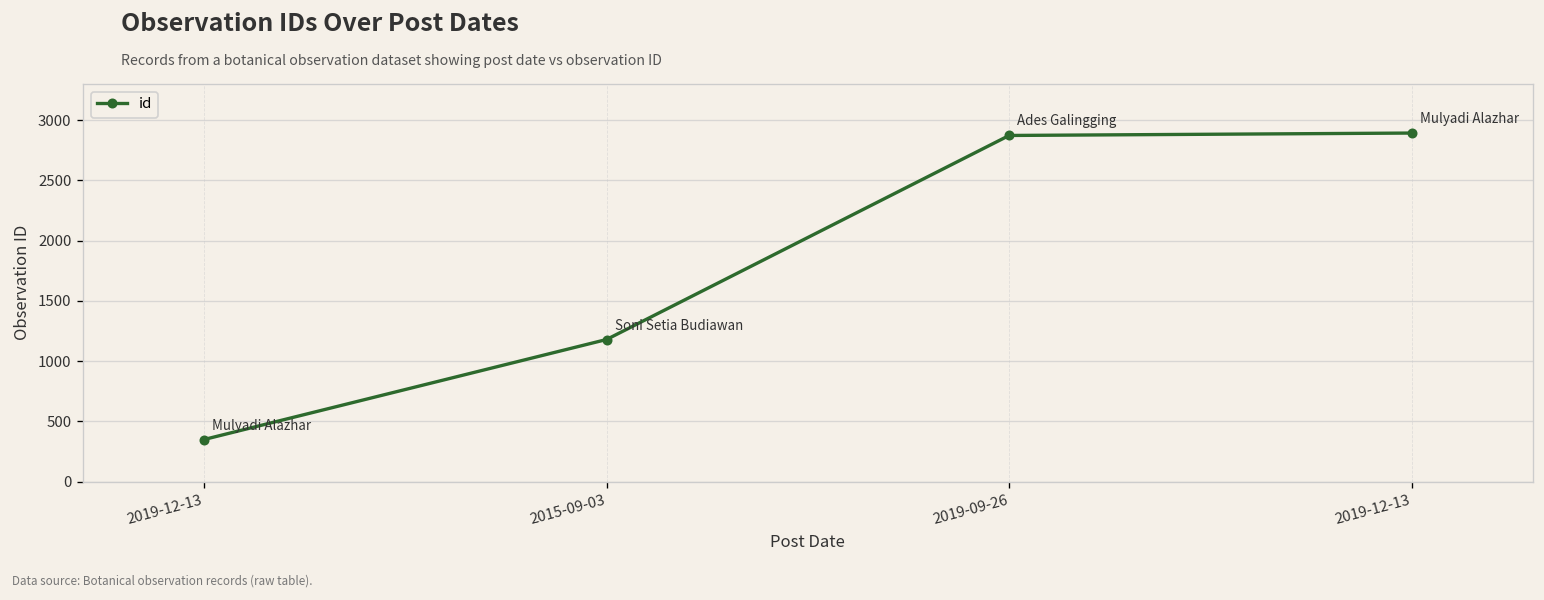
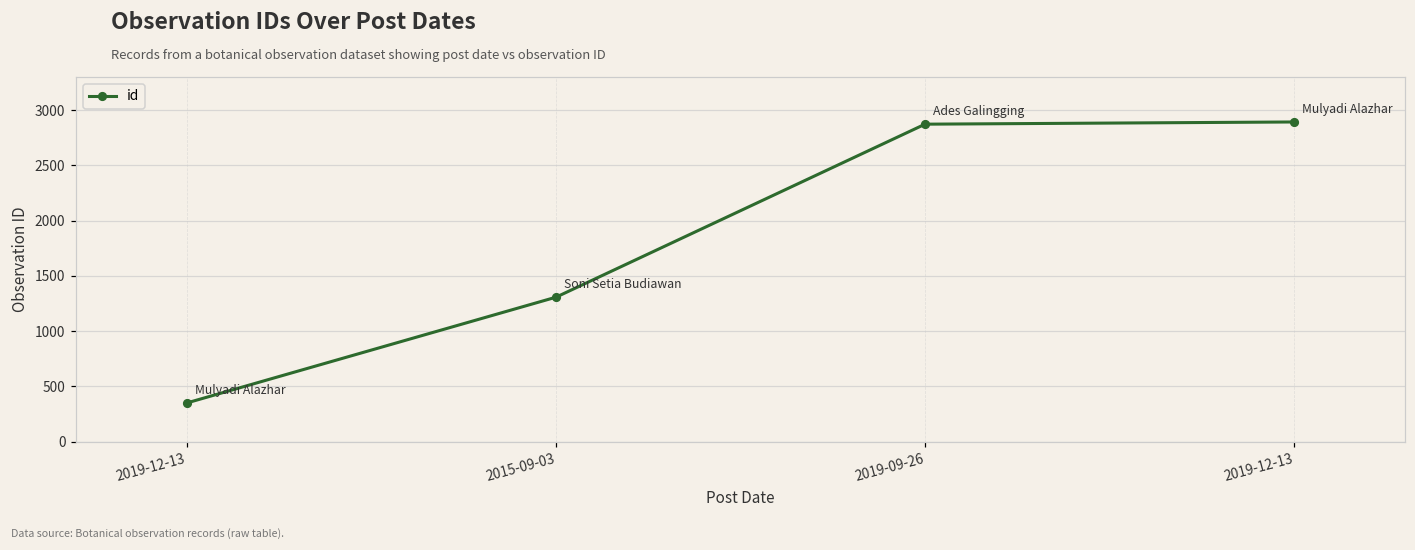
  {
-   "2015-09-03": 1180,
+   "2015-09-03": 1310,
    "2019-09-26": 2870
  }
